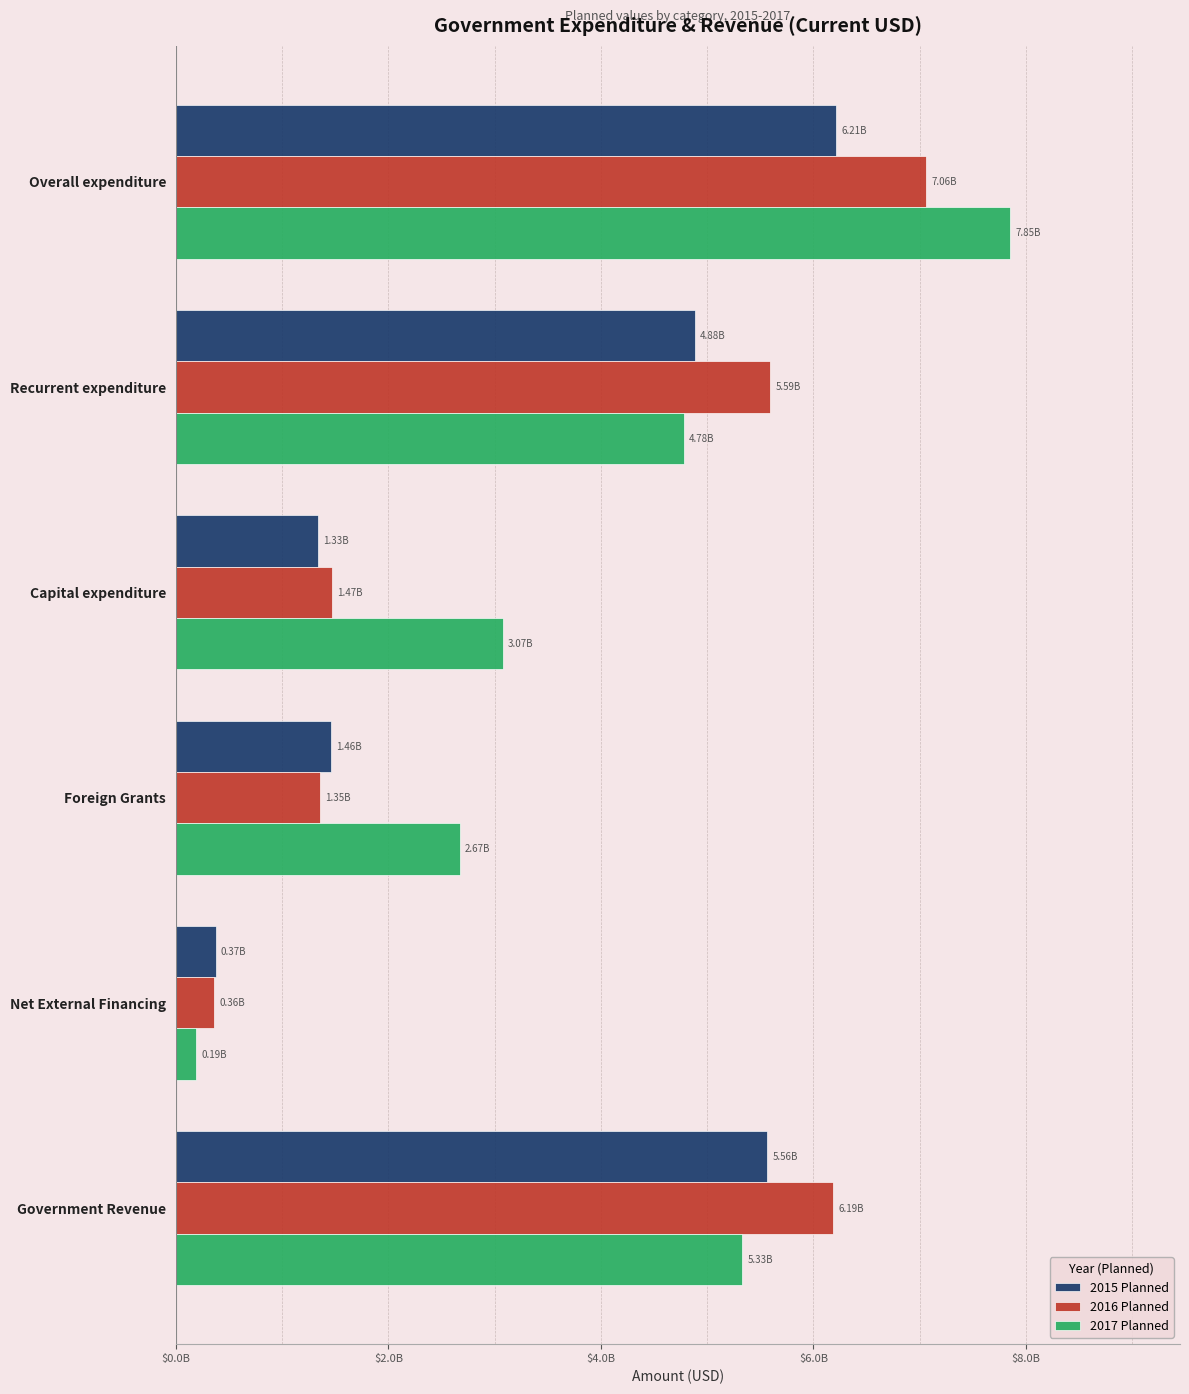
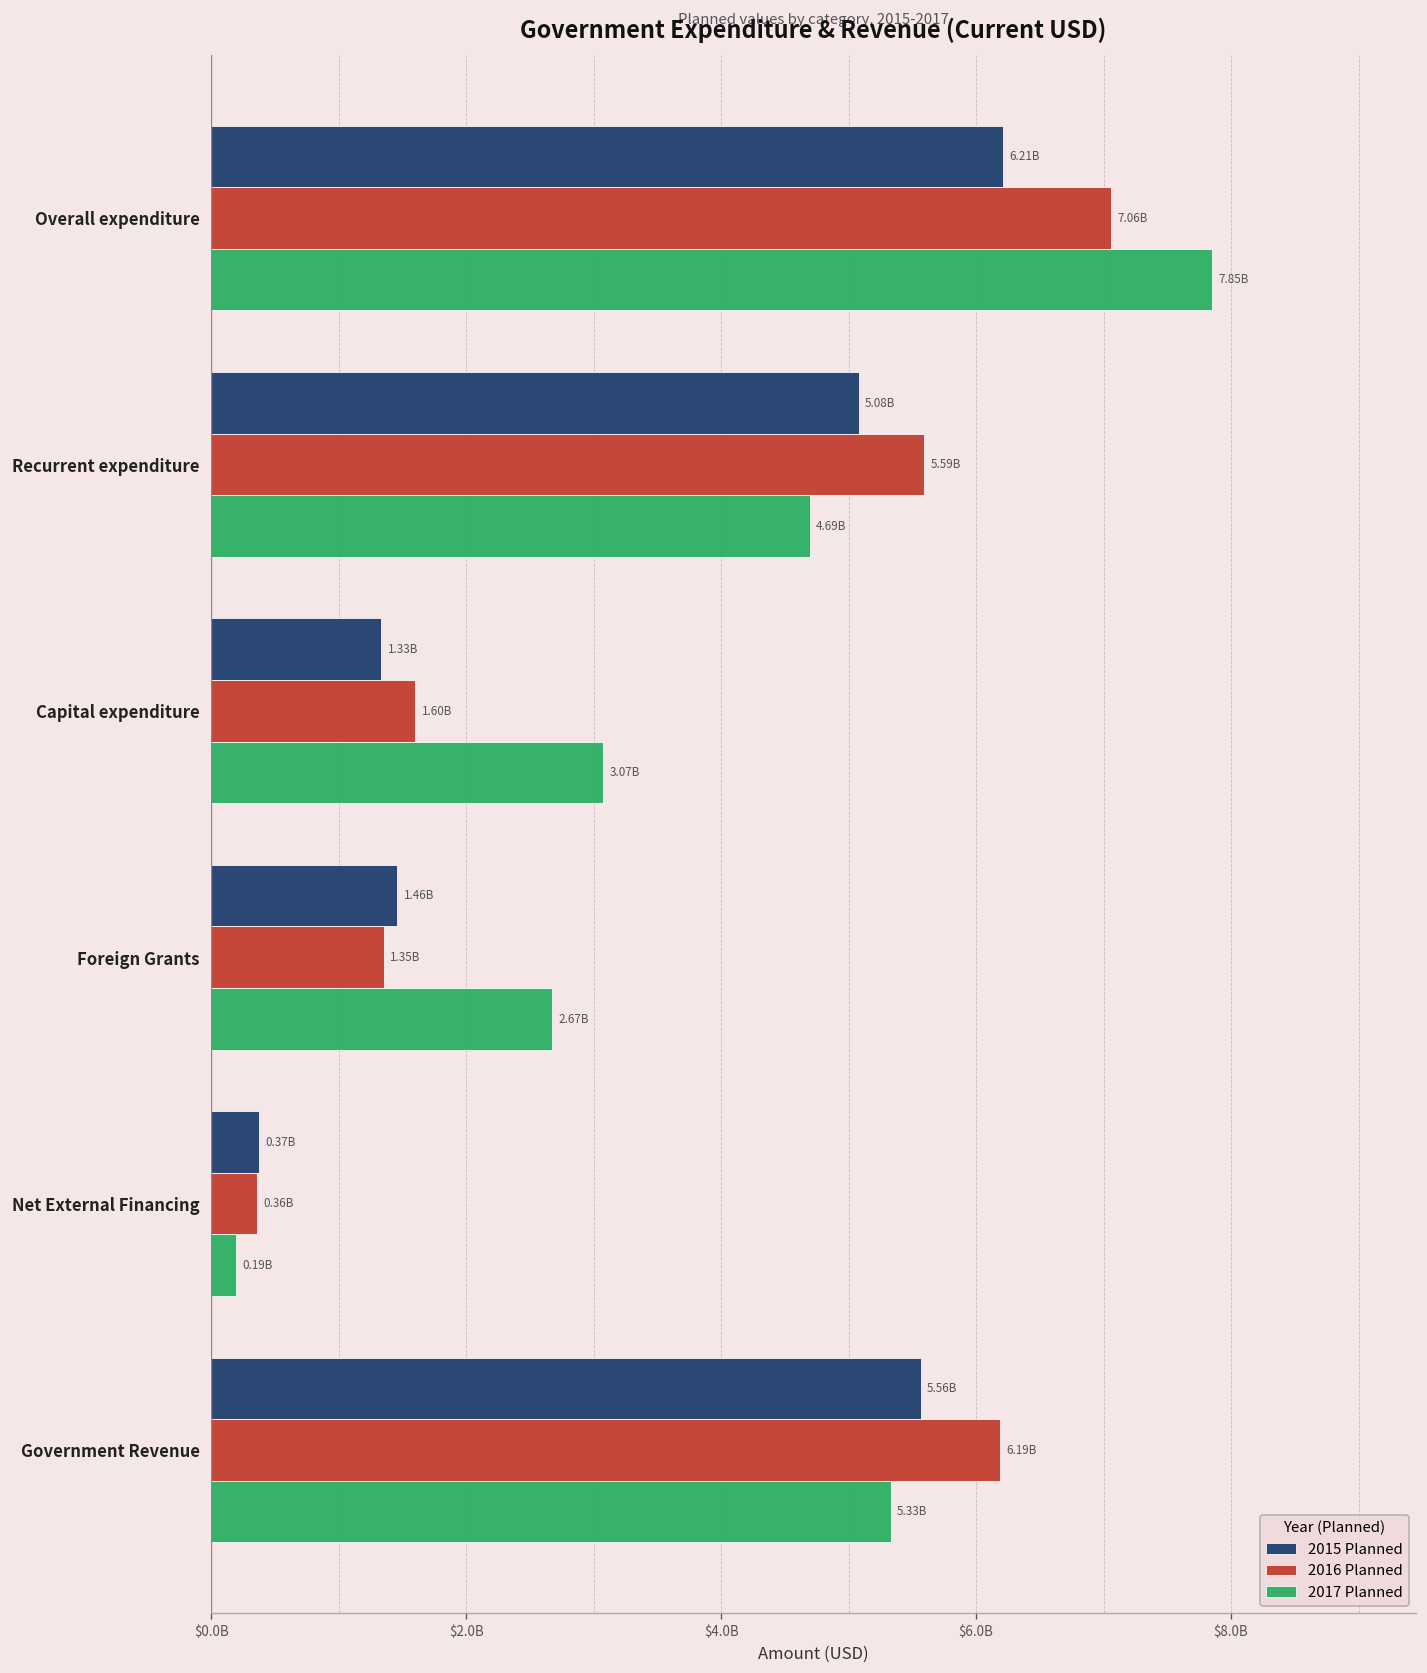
  {
    "2015 Planned": {
      "Overall expenditure": "6.21B",
-     "Recurrent expenditure": "4.88B",
+     "Recurrent expenditure": "5.08B",
      "Capital expenditure": "1.33B",
      "Foreign Grants": "1.46B",
      "Net External Financing": "0.37B",
      "Government Revenue": "5.56B"
    },
    "2016 Planned": {
      "Overall expenditure": "7.06B",
      "Recurrent expenditure": "5.59B",
-     "Capital expenditure": "1.47B",
+     "Capital expenditure": "1.60B",
      "Foreign Grants": "1.35B",
      "Net External Financing": "0.36B",
      "Government Revenue": "6.19B"
    },
    "2017 Planned": {
      "Overall expenditure": "7.85B",
-     "Recurrent expenditure": "4.78B",
+     "Recurrent expenditure": "4.69B",
      "Capital expenditure": "3.07B",
      "Foreign Grants": "2.67B",
      "Net External Financing": "0.19B",
      "Government Revenue": "5.33B"
    }
  }
